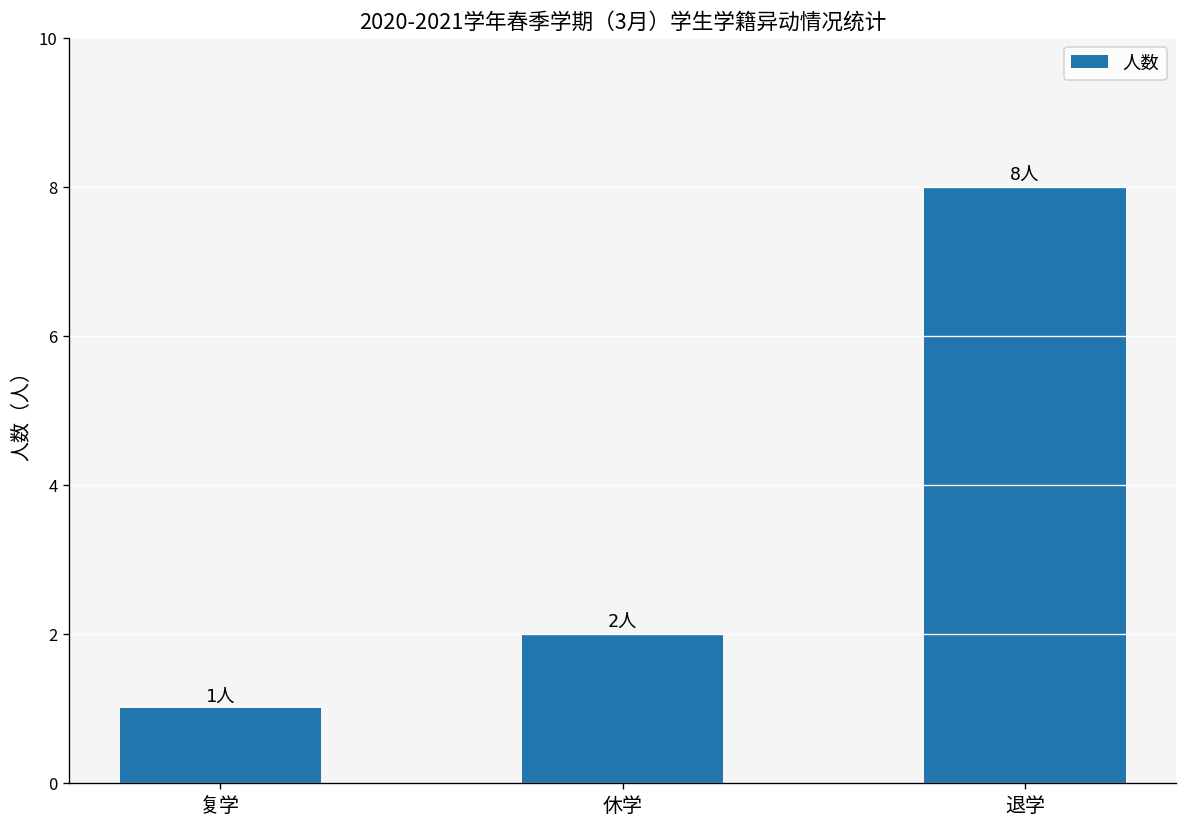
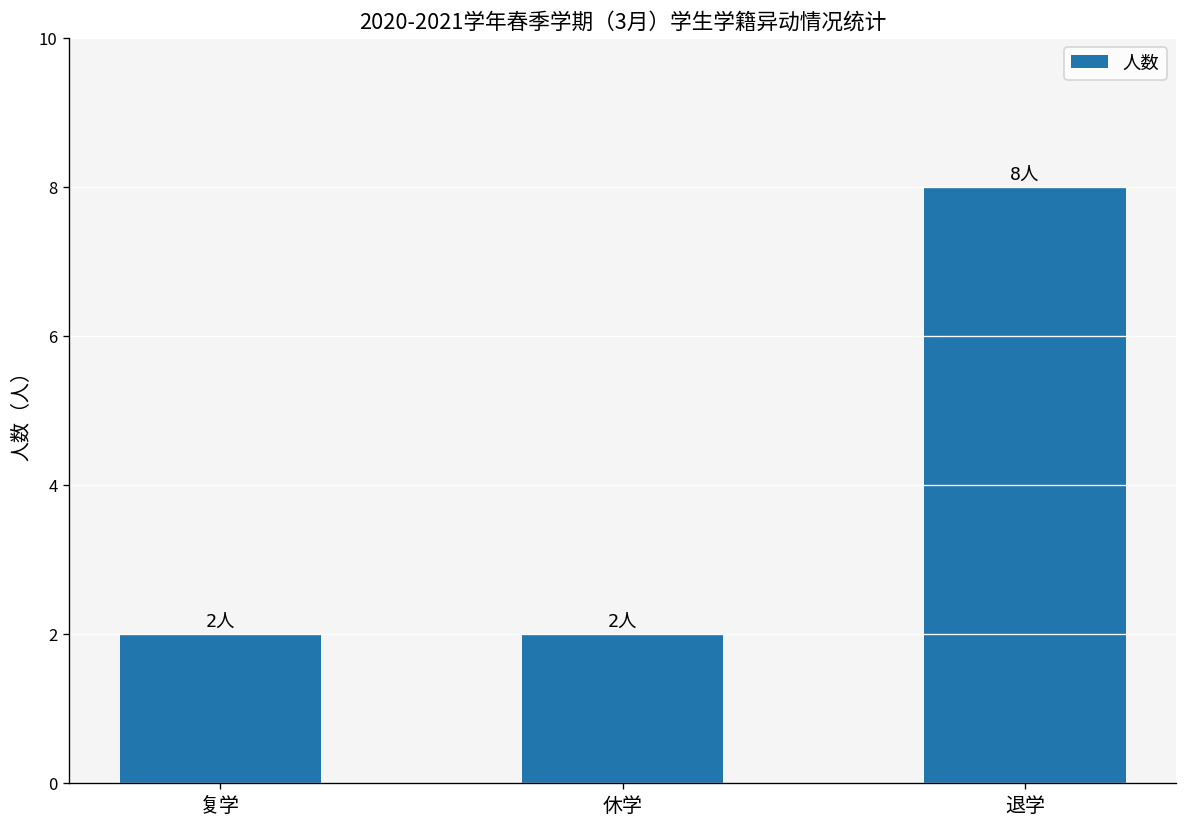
  {
-   "复学": "1人",
+   "复学": "2人",
    "休学": "2人",
    "退学": "8人"
  }
